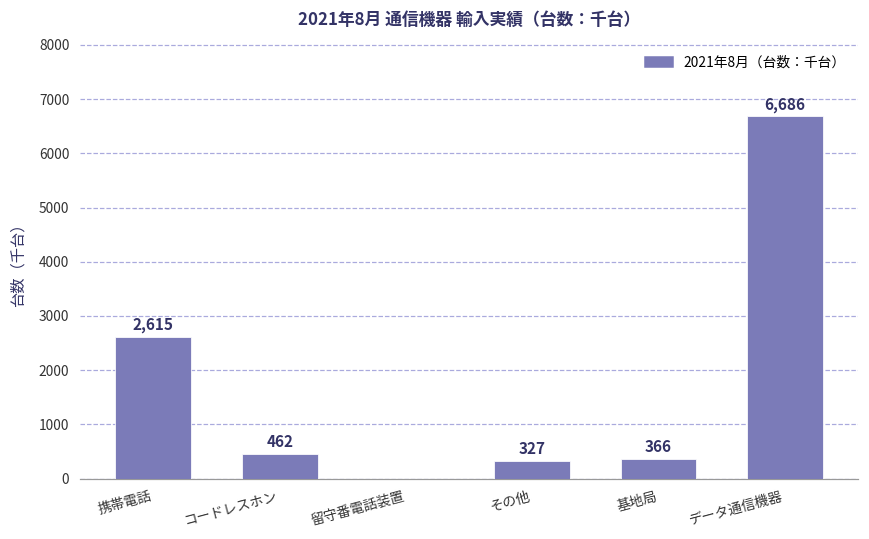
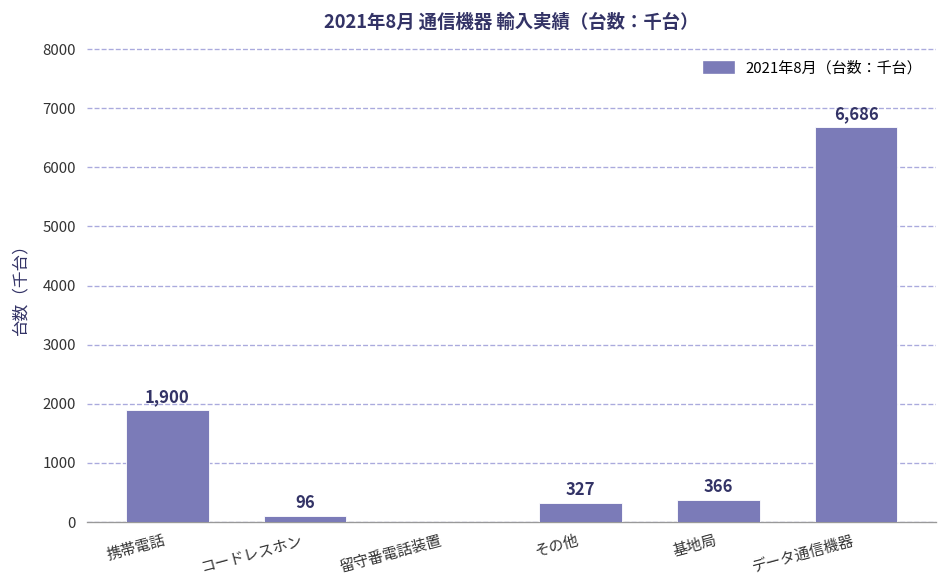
  {
-   "携帯電話": "2,615",
-   "コードレスホン": "462",
+   "携帯電話": "1,900",
+   "コードレスホン": "96",
    "その他": "327",
    "基地局": "366",
    "データ通信機器": "6,686"
  }
